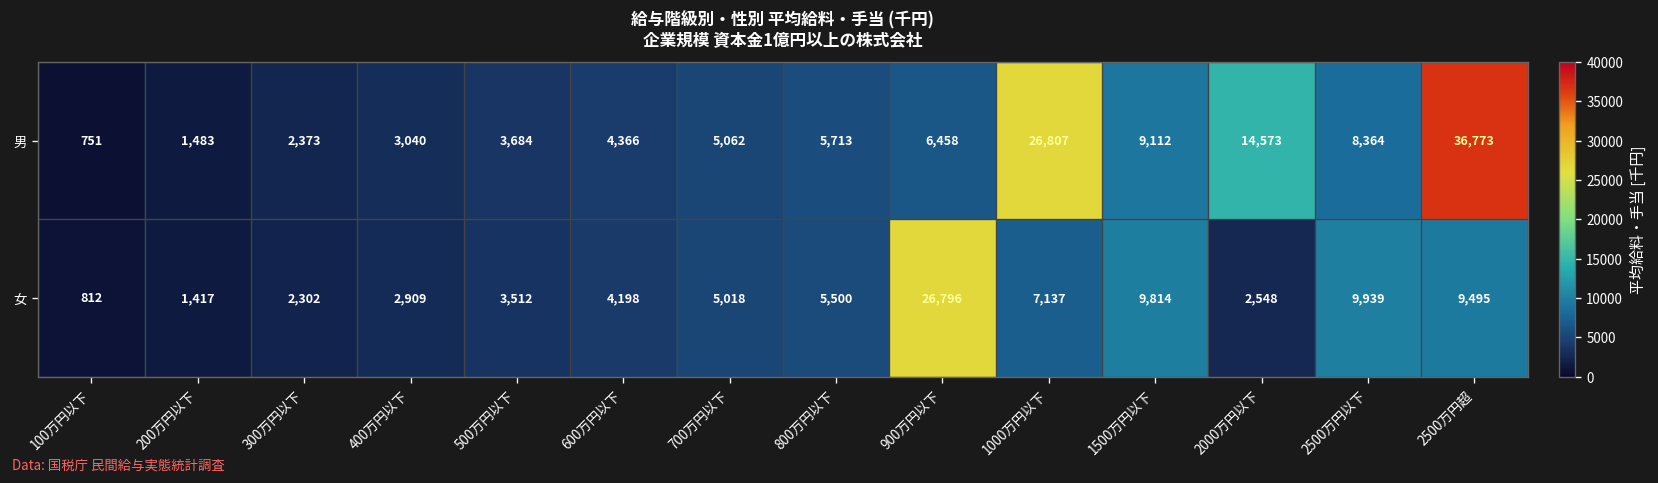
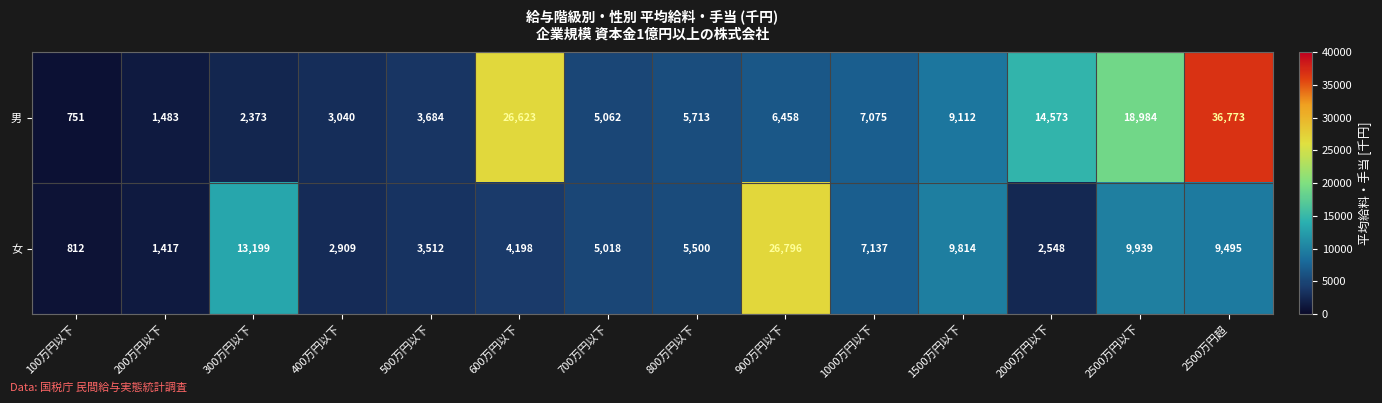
  {
    "男": {
      "100万円以下": "751",
      "200万円以下": "1,483",
      "300万円以下": "2,373",
      "400万円以下": "3,040",
      "500万円以下": "3,684",
-     "600万円以下": "4,366",
+     "600万円以下": "26,623",
      "700万円以下": "5,062",
      "800万円以下": "5,713",
      "900万円以下": "6,458",
-     "1000万円以下": "26,807",
+     "1000万円以下": "7,075",
      "1500万円以下": "9,112",
      "2000万円以下": "14,573",
-     "2500万円以下": "8,364",
+     "2500万円以下": "18,984",
      "2500万円超": "36,773"
    },
    "女": {
      "100万円以下": "812",
      "200万円以下": "1,417",
-     "300万円以下": "2,302",
+     "300万円以下": "13,199",
      "400万円以下": "2,909",
      "500万円以下": "3,512",
      "600万円以下": "4,198",
      "700万円以下": "5,018",
      "800万円以下": "5,500",
      "900万円以下": "26,796",
      "1000万円以下": "7,137",
      "1500万円以下": "9,814",
      "2000万円以下": "2,548",
      "2500万円以下": "9,939",
      "2500万円超": "9,495"
    }
  }
